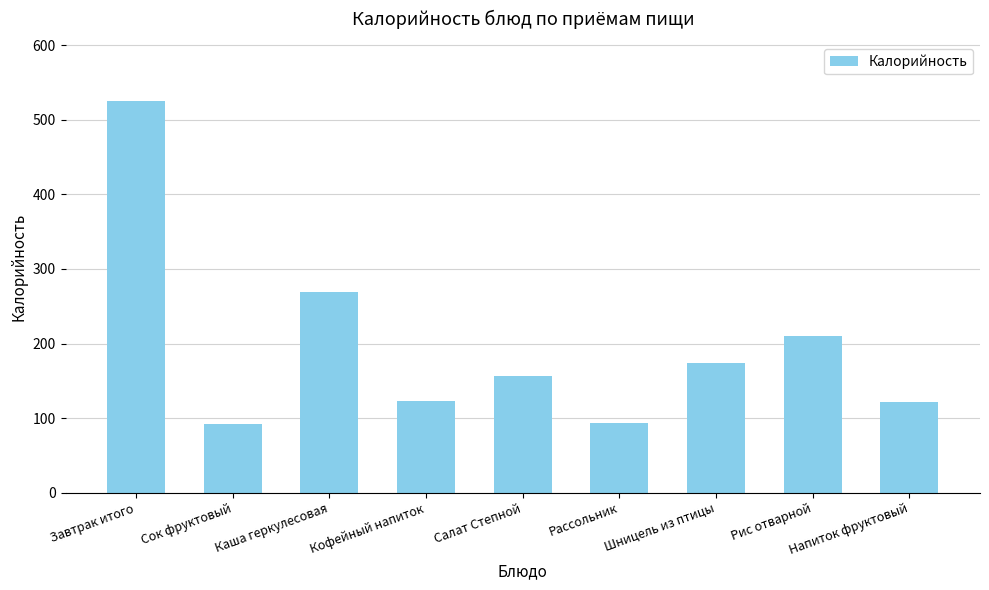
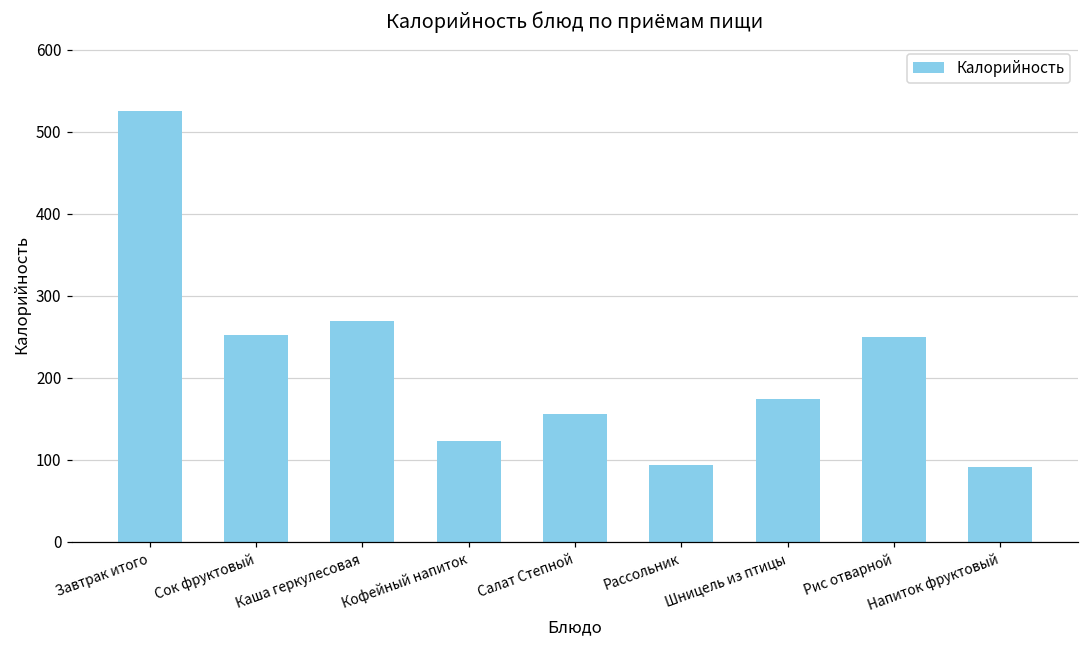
  {
    "Завтрак итого": 530,
-   "Сок фруктовый": 90,
+   "Сок фруктовый": 250,
    "Каша геркулесовая": 270,
    "Кофейный напиток": 120,
    "Салат Степной": 160,
    "Рассольник": 90,
    "Шницель из птицы": 170,
-   "Рис отварной": 210,
-   "Напиток фруктовый": 120
+   "Рис отварной": 250,
+   "Напиток фруктовый": 90
  }
